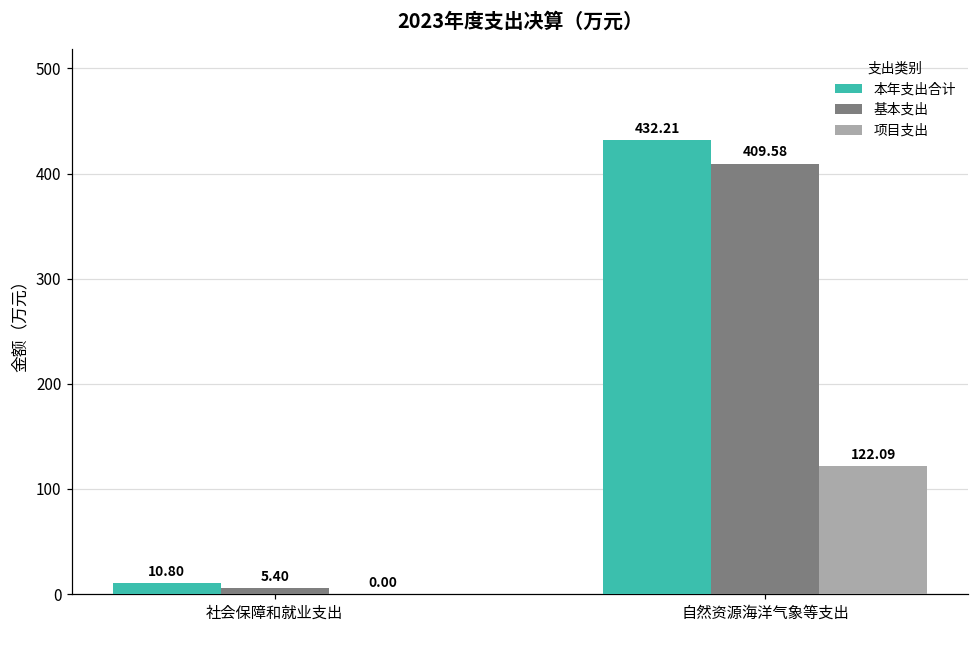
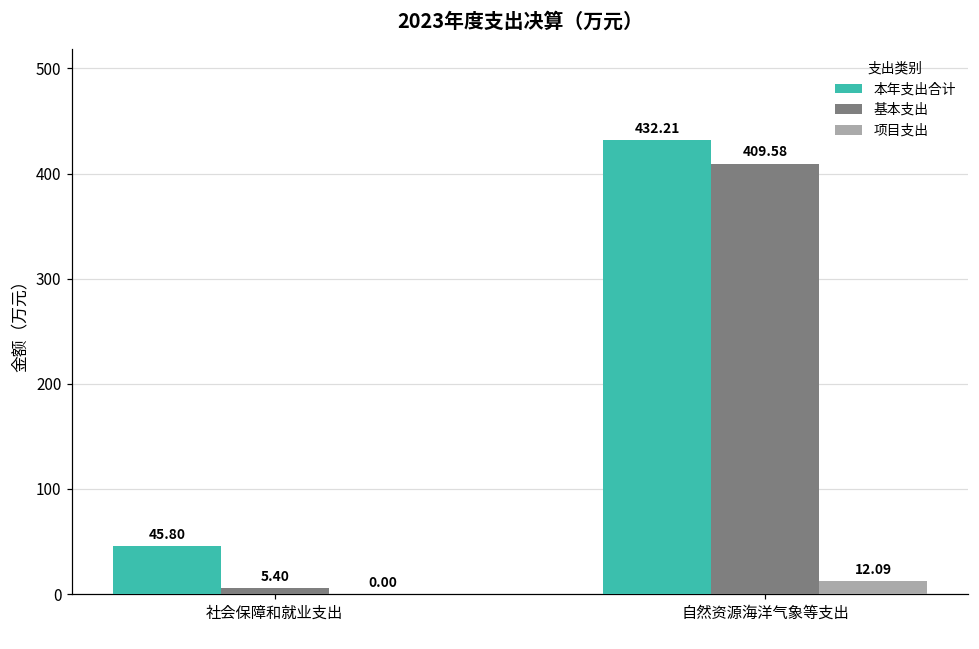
  {
    "本年支出合计": {
-     "社会保障和就业支出": 10.80,
+     "社会保障和就业支出": 45.80,
      "自然资源海洋气象等支出": 432.21
    },
    "基本支出": {
      "社会保障和就业支出": 5.40,
      "自然资源海洋气象等支出": 409.58
    },
    "项目支出": {
      "社会保障和就业支出": 0.00,
-     "自然资源海洋气象等支出": 122.09
+     "自然资源海洋气象等支出": 12.09
    }
  }
